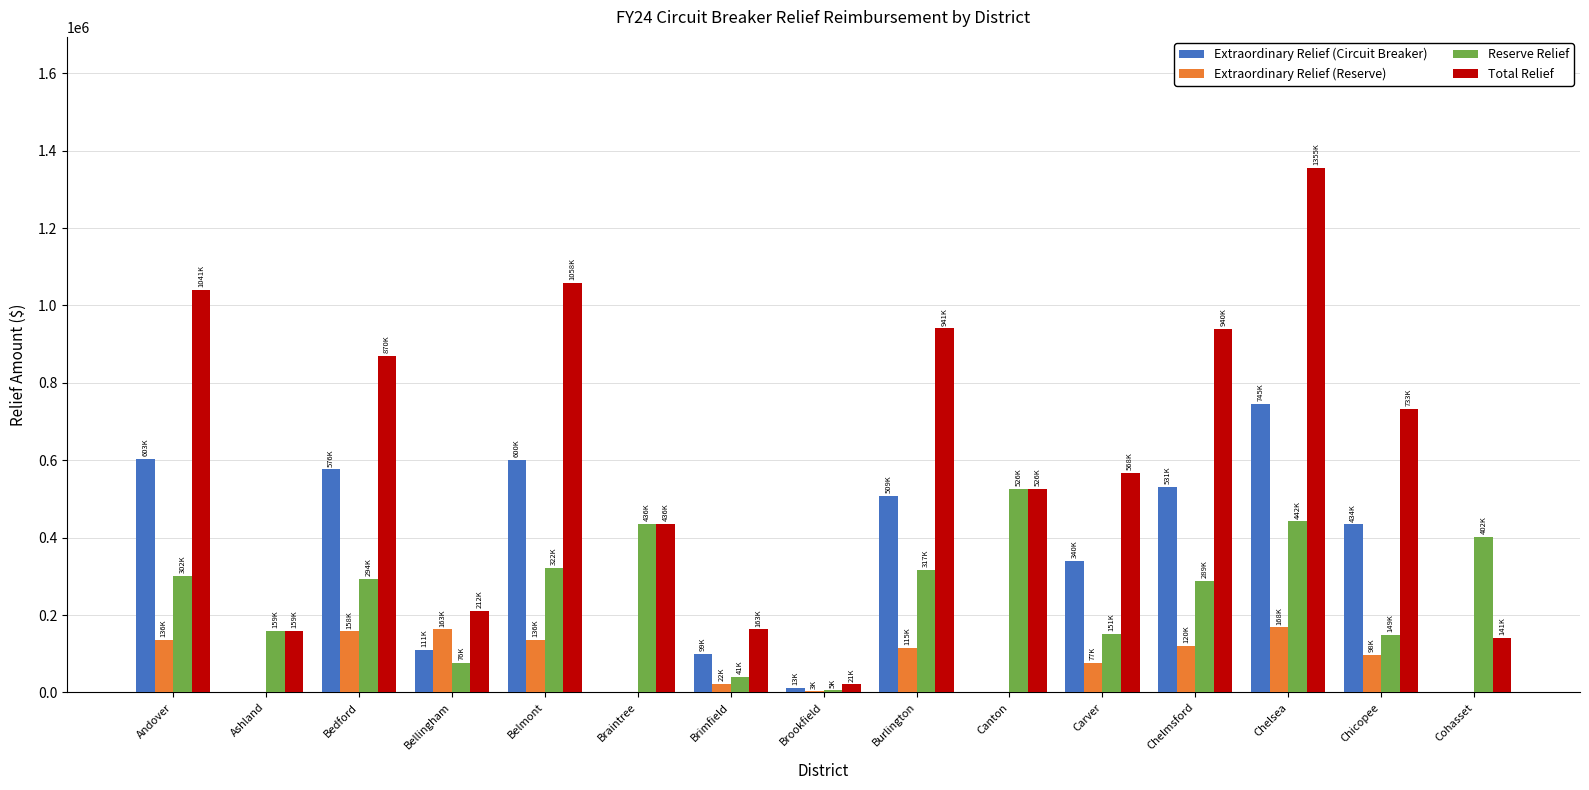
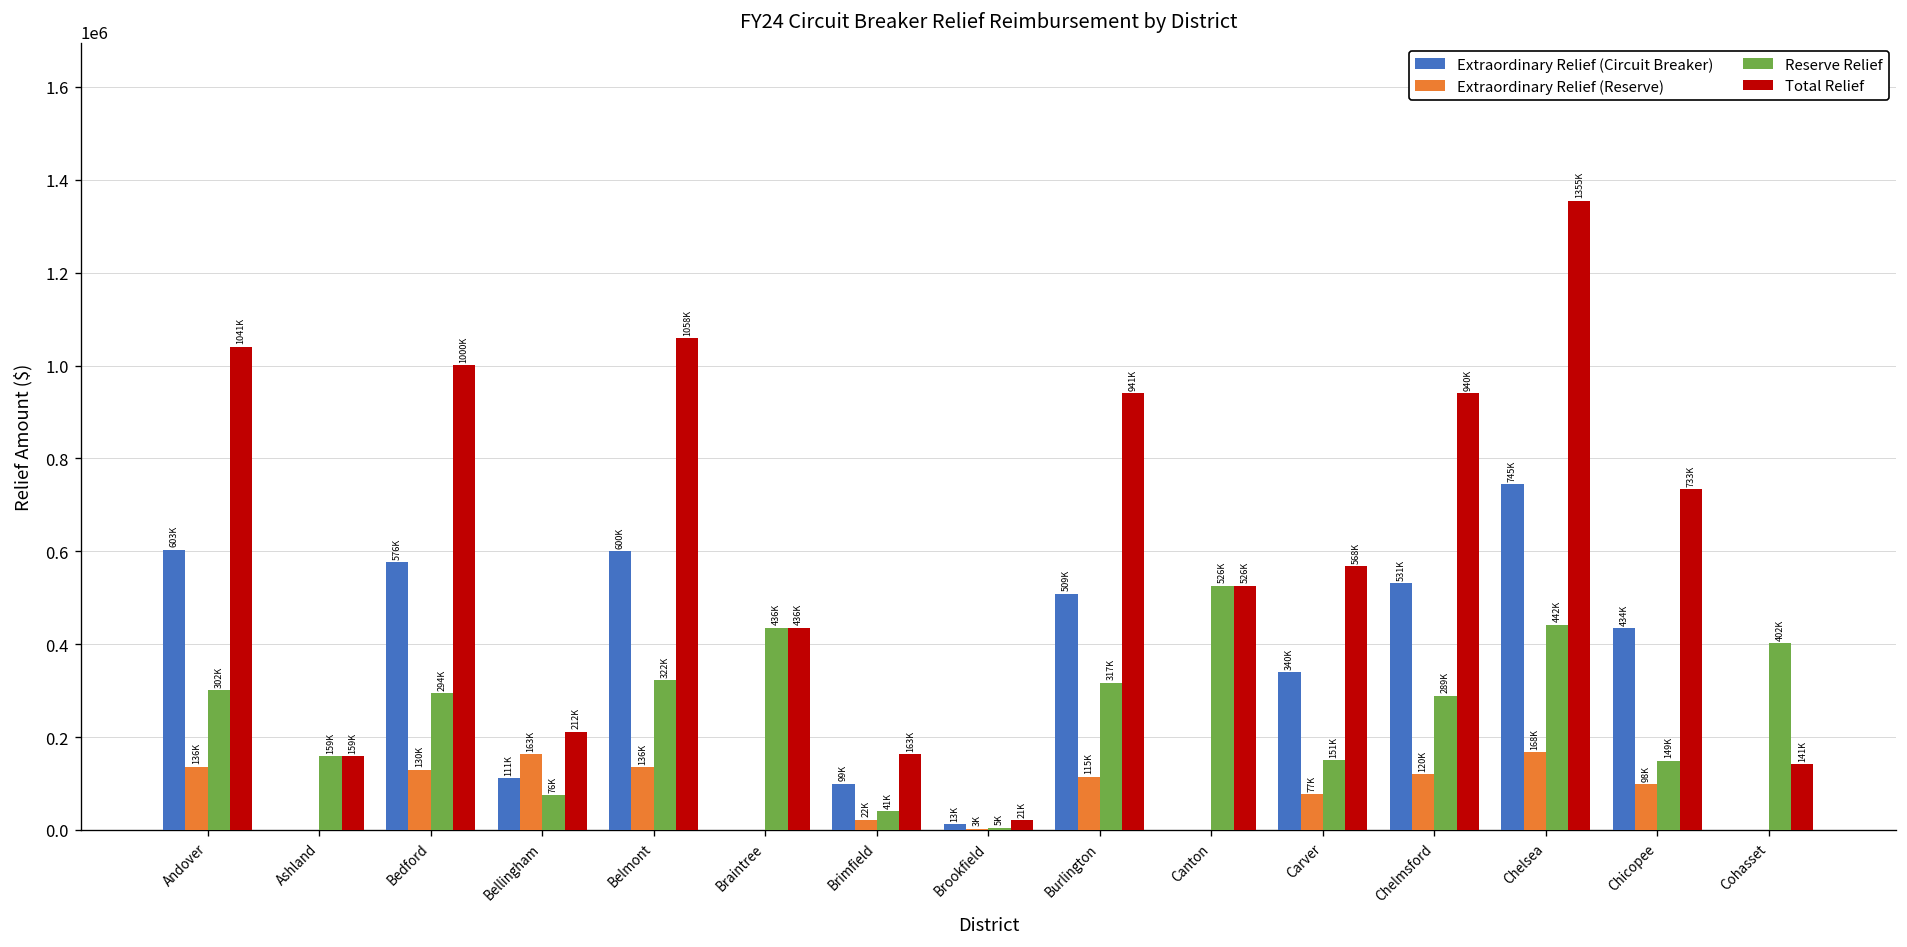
  {
    "Extraordinary Relief (Circuit Breaker)": {
      "Andover": "603K",
      "Bedford": "576K",
      "Bellingham": "111K",
      "Belmont": "600K",
      "Brimfield": "99K",
      "Brookfield": "13K",
      "Burlington": "509K",
      "Carver": "340K",
      "Chelmsford": "531K",
      "Chelsea": "745K",
      "Chicopee": "434K"
    },
    "Extraordinary Relief (Reserve)": {
      "Andover": "136K",
-     "Bedford": "158K",
+     "Bedford": "130K",
      "Bellingham": "163K",
      "Belmont": "136K",
      "Brimfield": "22K",
      "Brookfield": "3K",
      "Burlington": "115K",
      "Carver": "77K",
      "Chelmsford": "120K",
      "Chelsea": "168K",
      "Chicopee": "98K"
    },
    "Reserve Relief": {
      "Andover": "302K",
      "Ashland": "159K",
      "Bedford": "294K",
      "Bellingham": "76K",
      "Belmont": "322K",
      "Braintree": "436K",
      "Brimfield": "41K",
      "Brookfield": "5K",
      "Burlington": "317K",
      "Canton": "526K",
      "Carver": "151K",
      "Chelmsford": "289K",
      "Chelsea": "442K",
      "Chicopee": "149K",
      "Cohasset": "402K"
    },
    "Total Relief": {
      "Andover": "1041K",
      "Ashland": "159K",
-     "Bedford": "870K",
+     "Bedford": "1000K",
      "Bellingham": "212K",
      "Belmont": "1058K",
      "Braintree": "436K",
      "Brimfield": "163K",
      "Brookfield": "21K",
      "Burlington": "941K",
      "Canton": "526K",
      "Carver": "568K",
      "Chelmsford": "940K",
      "Chelsea": "1355K",
      "Chicopee": "733K",
      "Cohasset": "141K"
    }
  }
